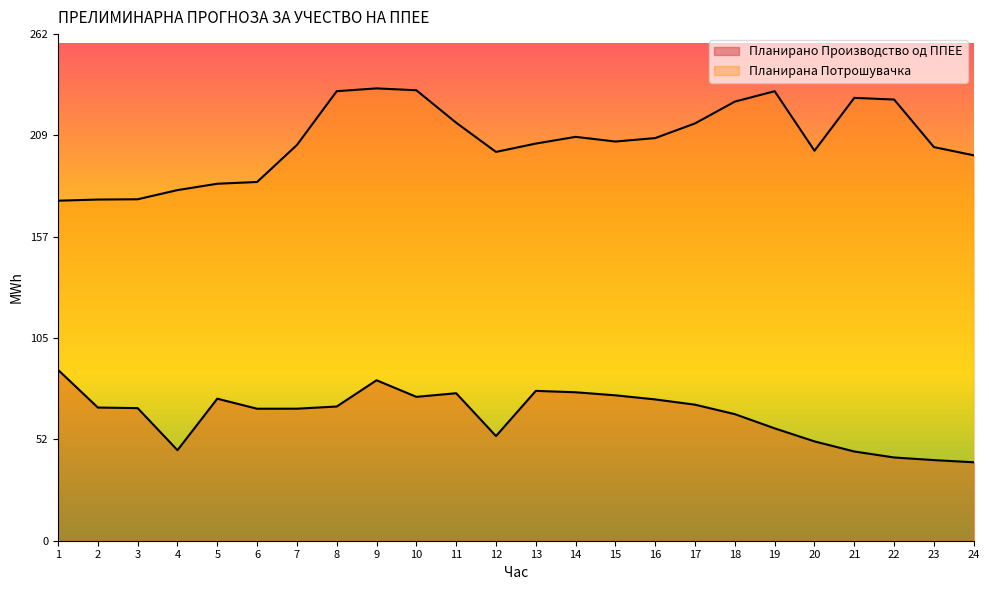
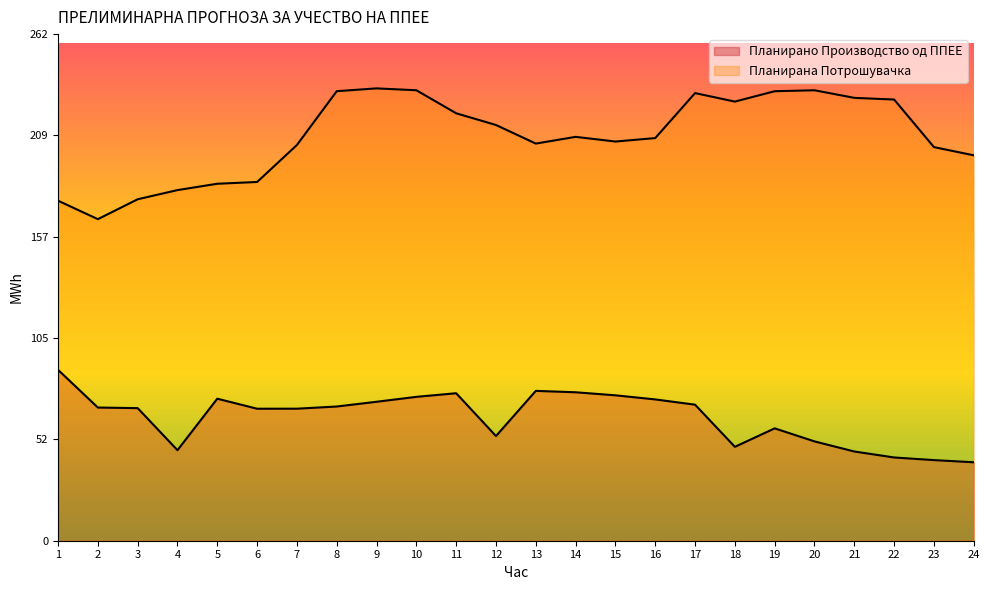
  {
    "Планирана Потрошувачка": {
      "1": 176,
-     "2": 176,
+     "2": 166,
      "3": 176,
      "4": 181,
      "5": 184,
      "6": 185,
      "7": 204,
      "8": 232,
      "9": 234,
      "10": 233,
-     "11": 216,
-     "12": 201,
+     "11": 221,
+     "12": 215,
      "13": 205,
      "14": 209,
      "15": 206,
      "16": 208,
-     "17": 215,
+     "17": 231,
      "18": 227,
      "19": 232,
-     "20": 201,
+     "20": 233,
      "21": 229,
      "22": 228,
      "23": 203,
      "24": 199
    },
    "Планирано Производство од ППЕЕ": {
      "1": 88,
      "2": 69,
      "3": 68,
      "4": 47,
      "5": 73,
      "6": 68,
      "7": 68,
      "8": 69,
-     "9": 83,
+     "9": 72,
      "10": 74,
      "11": 76,
      "12": 54,
      "13": 77,
      "14": 77,
      "15": 75,
      "16": 73,
      "17": 70,
-     "18": 65,
+     "18": 48,
      "19": 58,
      "20": 51,
      "21": 46,
      "22": 43,
      "23": 42,
      "24": 41
    }
  }
